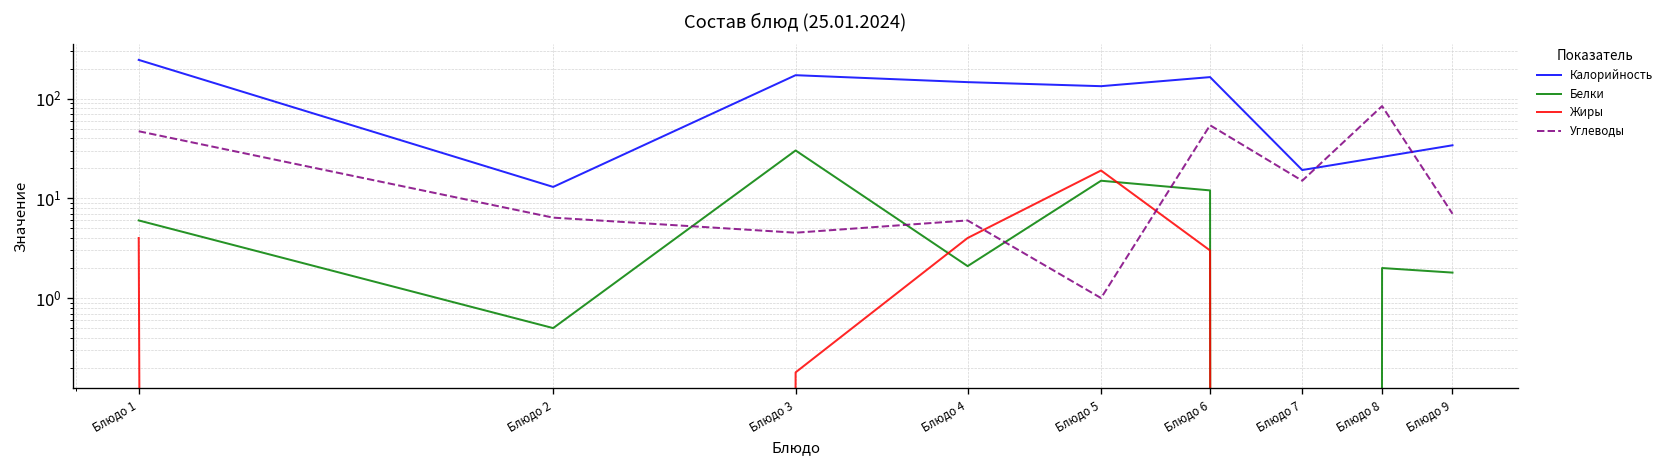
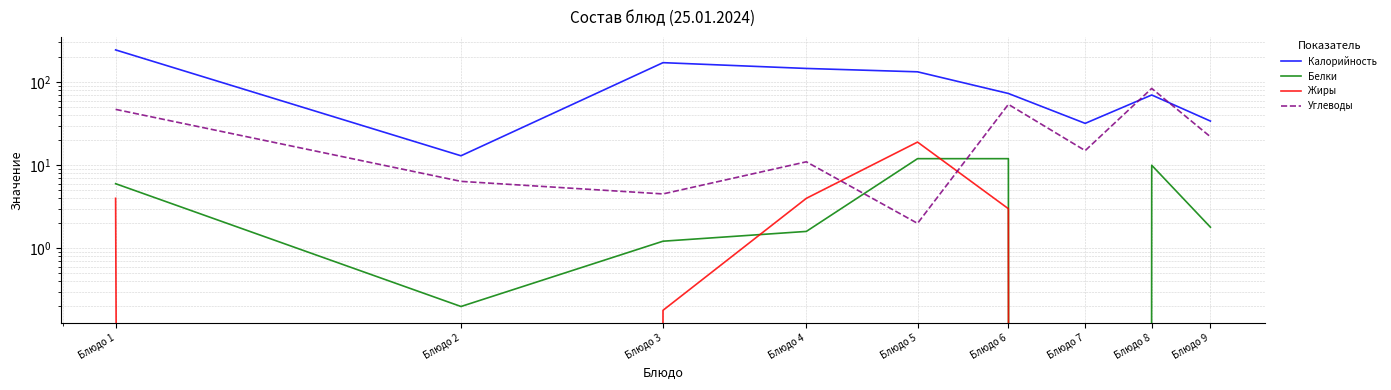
  {
    "Калорийность": {
      "Блюдо 1": 240,
      "Блюдо 2": 13,
      "Блюдо 3": 170,
      "Блюдо 4": 150,
      "Блюдо 5": 130,
-     "Блюдо 6": 160,
-     "Блюдо 7": 19,
-     "Блюдо 8": 26,
+     "Блюдо 6": 70,
+     "Блюдо 7": 32,
+     "Блюдо 8": 70,
      "Блюдо 9": 34
    },
    "Белки": {
      "Блюдо 1": 6,
-     "Блюдо 2": 0.5,
-     "Блюдо 3": 30,
-     "Блюдо 4": 2.1,
-     "Блюдо 5": 15,
+     "Блюдо 2": 0.2,
+     "Блюдо 3": 1.2,
+     "Блюдо 4": 1.6,
+     "Блюдо 5": 12,
      "Блюдо 6": 12,
-     "Блюдо 8": 2,
+     "Блюдо 8": 10,
      "Блюдо 9": 1.8
    },
    "Жиры": {
      "Блюдо 1": 4,
      "Блюдо 3": 0.18,
      "Блюдо 4": 4,
      "Блюдо 5": 19,
      "Блюдо 6": 3.0
    },
    "Углеводы": {
      "Блюдо 1": 50,
      "Блюдо 2": 6,
      "Блюдо 3": 5,
-     "Блюдо 4": 6,
-     "Блюдо 5": 1,
+     "Блюдо 4": 11,
+     "Блюдо 5": 2,
      "Блюдо 6": 50,
      "Блюдо 7": 15,
      "Блюдо 8": 80,
-     "Блюдо 9": 7
+     "Блюдо 9": 22
    }
  }
